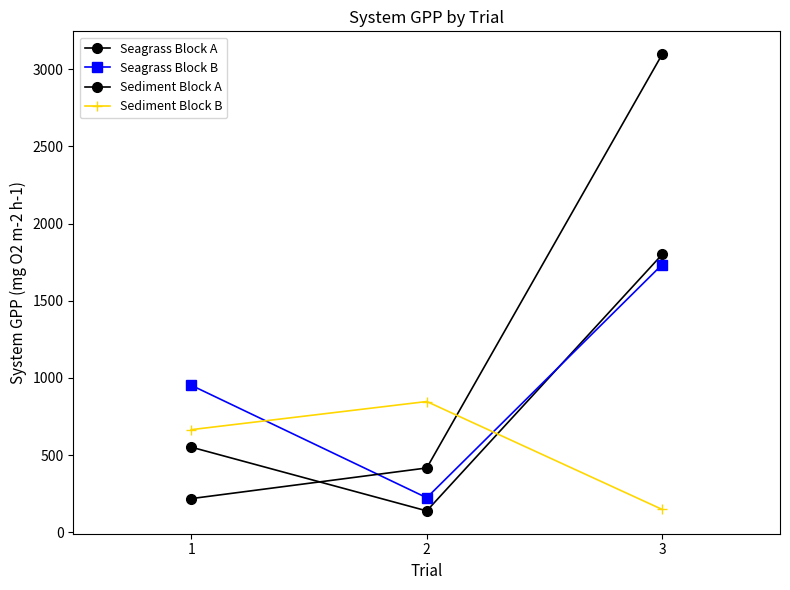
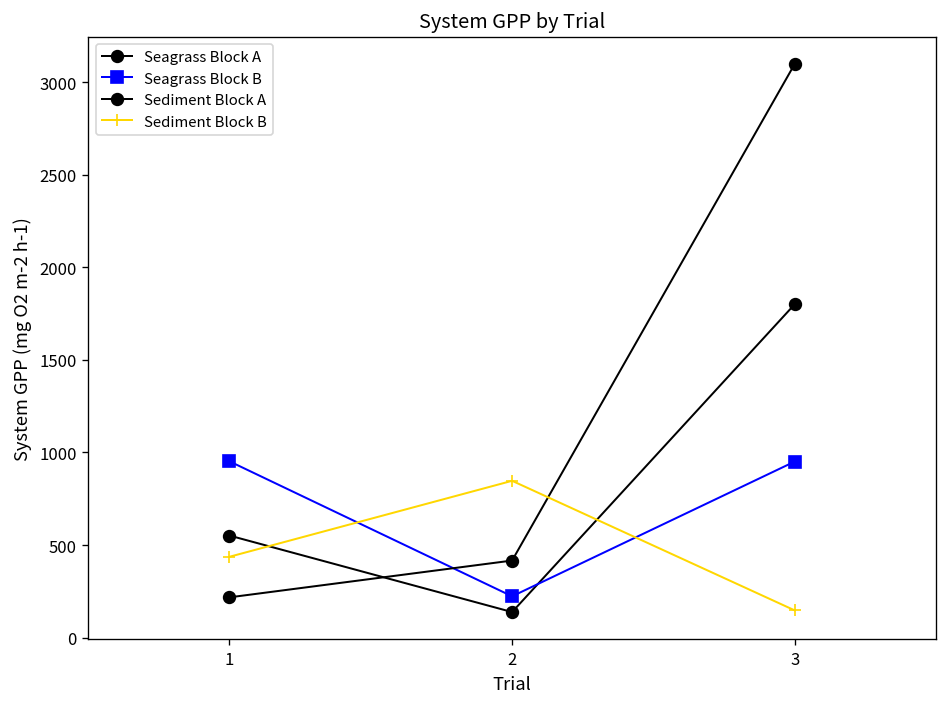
  {
    "Seagrass Block B": {
      "1": 950,
      "2": 220,
-     "3": 1730
+     "3": 950
    },
    "Sediment Block B": {
-     "1": 660,
+     "1": 440,
      "2": 850,
      "3": 150
    }
  }
